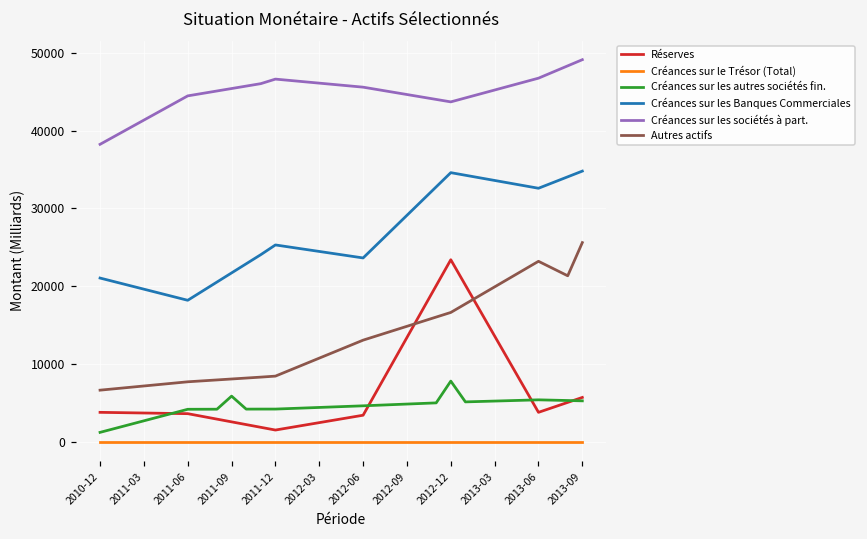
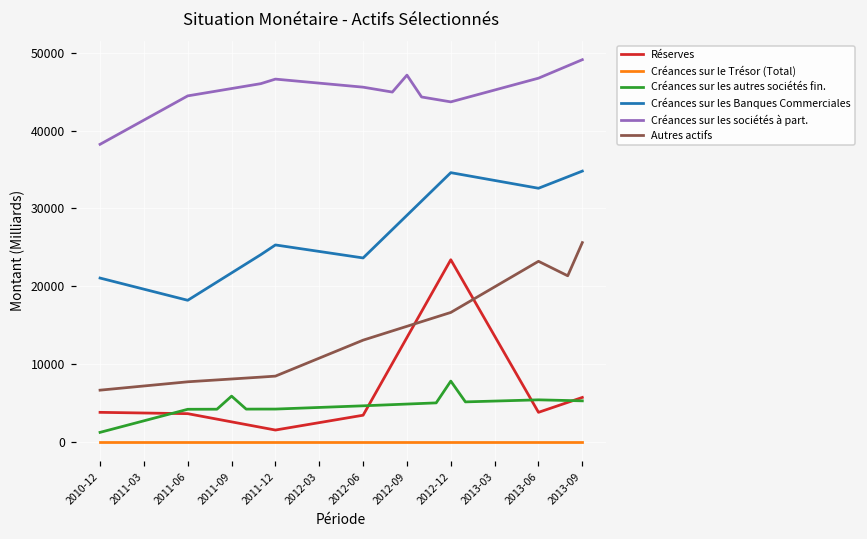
  {
    "Réserves": {
      "2010-12": 4000,
      "2011-03": 4000,
      "2011-06": 4000,
      "2011-09": 3000,
      "2011-12": 2000,
      "2012-03": 2000,
      "2012-06": 3000,
      "2012-09": 13000,
      "2012-12": 23000,
      "2013-03": 14000,
      "2013-06": 4000,
      "2013-09": 6000
    },
    "Créances sur le Trésor (Total)": {
      "2010-12": 0,
      "2011-03": 0,
      "2011-06": 0,
      "2011-09": 0,
      "2011-12": 0,
      "2012-03": 0,
      "2012-06": 0,
      "2012-09": 0,
      "2012-12": 0,
      "2013-03": 0,
      "2013-06": 0,
      "2013-09": 0
    },
    "Créances sur les autres sociétés fin.": {
      "2010-12": 1000,
      "2011-03": 3000,
      "2011-06": 4000,
      "2011-09": 6000,
      "2011-12": 4000,
      "2012-03": 4000,
      "2012-06": 5000,
      "2012-09": 5000,
      "2012-12": 8000,
      "2013-03": 5000,
      "2013-06": 5000,
      "2013-09": 5000
    },
    "Créances sur les Banques Commerciales": {
      "2010-12": 21000,
      "2011-03": 20000,
      "2011-06": 18000,
      "2011-09": 22000,
      "2011-12": 25000,
      "2012-03": 24000,
      "2012-06": 24000,
      "2012-09": 29000,
      "2012-12": 35000,
      "2013-03": 34000,
      "2013-06": 33000,
      "2013-09": 35000
    },
    "Créances sur les sociétés à part.": {
      "2010-12": 38000,
      "2011-03": 41000,
      "2011-06": 44000,
      "2011-09": 45000,
      "2011-12": 47000,
      "2012-03": 46000,
      "2012-06": 46000,
-     "2012-09": 45000,
+     "2012-09": 47000,
      "2012-12": 44000,
      "2013-03": 45000,
      "2013-06": 47000,
      "2013-09": 49000
    },
    "Autres actifs": {
      "2010-12": 7000,
      "2011-03": 7000,
      "2011-06": 8000,
      "2011-09": 8000,
      "2011-12": 8000,
      "2012-03": 11000,
      "2012-06": 13000,
      "2012-09": 15000,
      "2012-12": 17000,
      "2013-03": 20000,
      "2013-06": 23000,
      "2013-09": 26000
    }
  }
